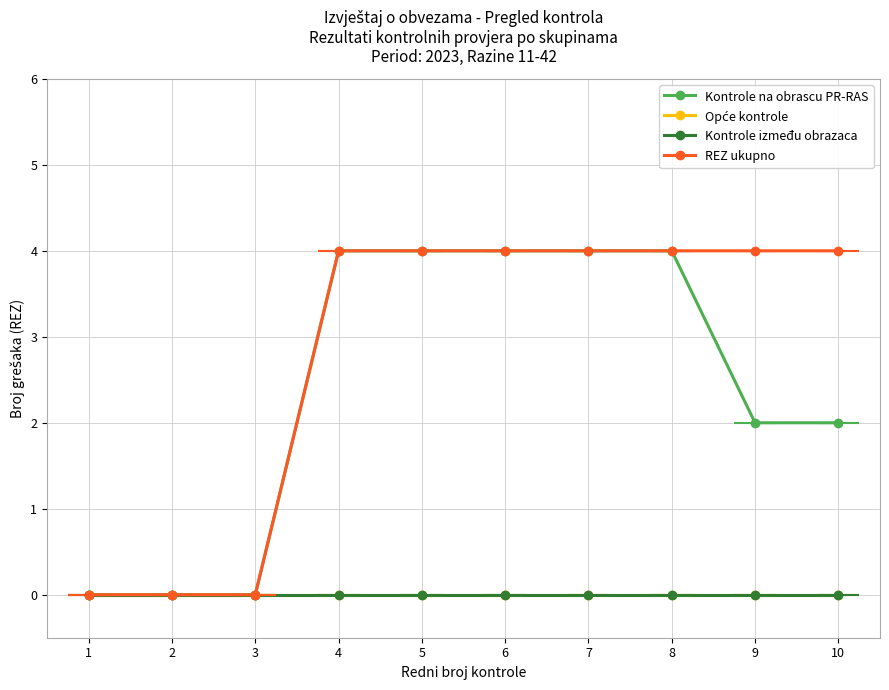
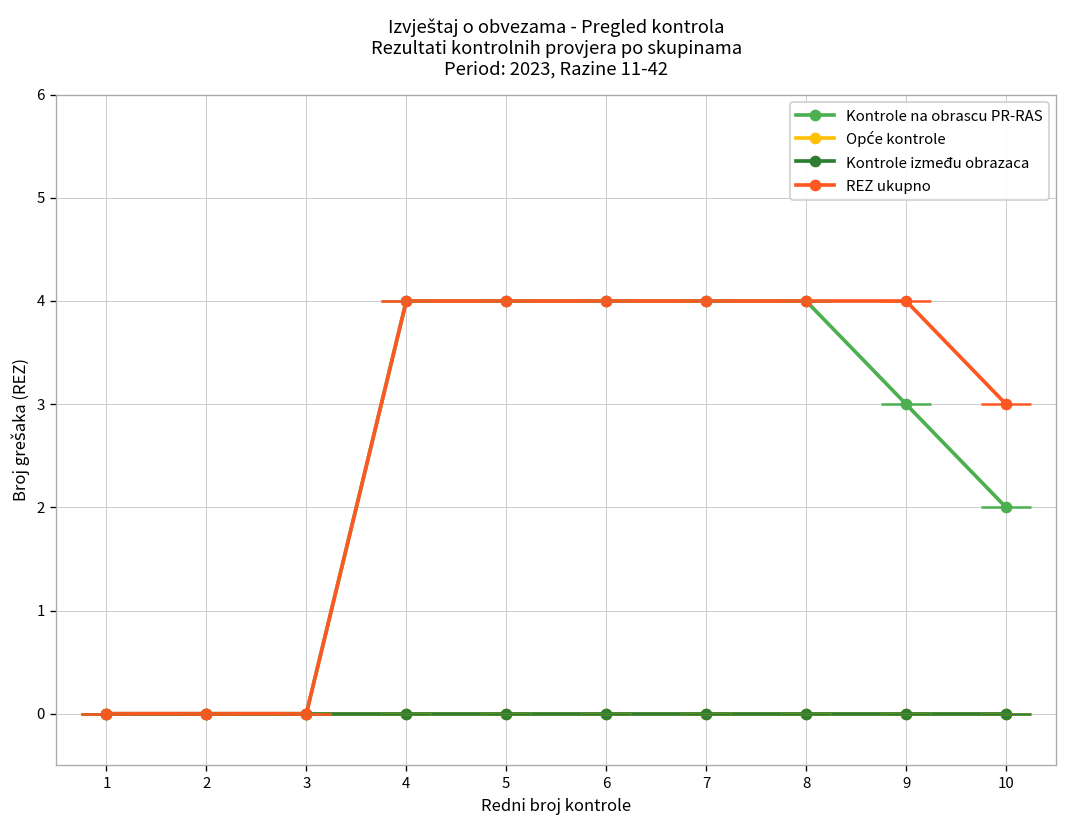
  {
    "Kontrole na obrascu PR-RAS": {
-     "9": 2,
+     "9": 3,
      "10": 2
    },
    "Kontrole između obrazaca": {
      "4": 0,
      "5": 0,
      "6": 0,
      "7": 0,
      "8": 0,
      "9": 0,
      "10": 0
    },
    "REZ ukupno": {
      "9": 4,
-     "10": 4
+     "10": 3
    }
  }
